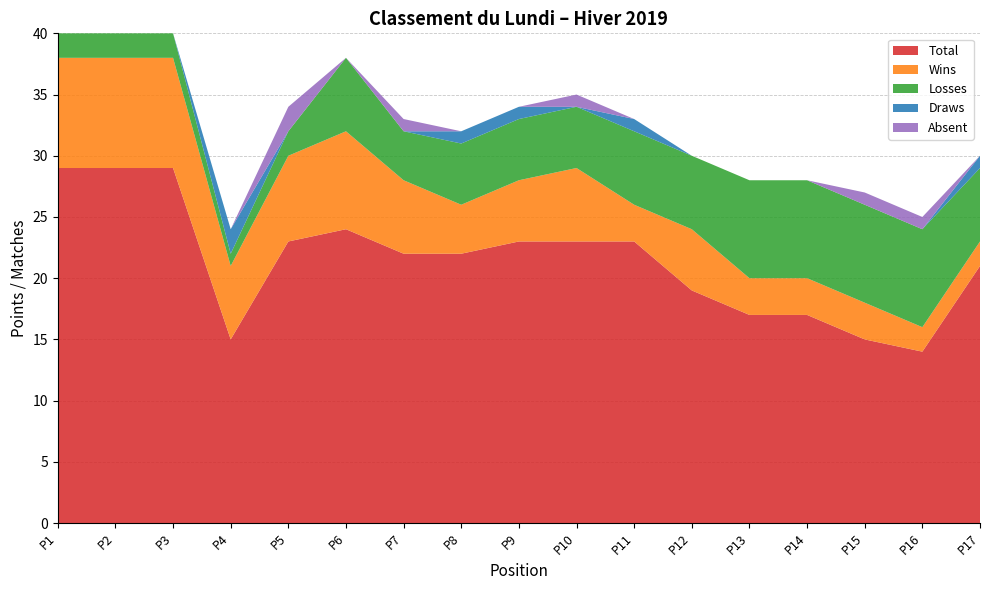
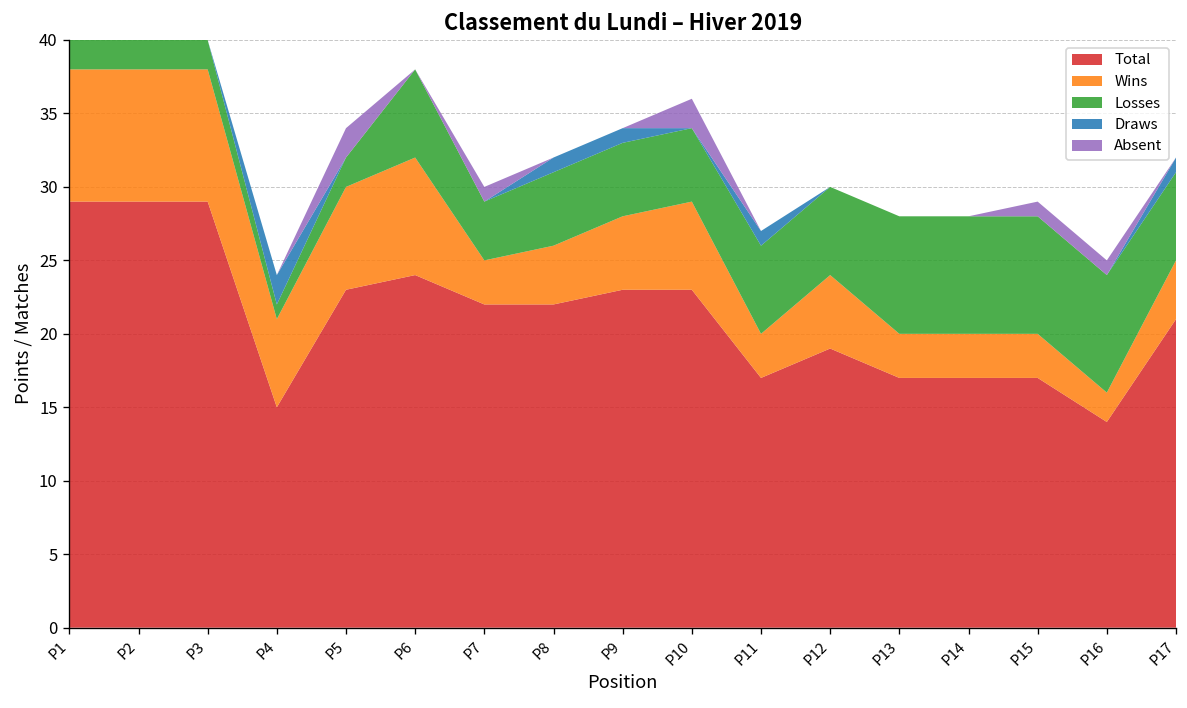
  {
    "Total": {
      "P1": 29,
      "P2": 29,
      "P3": 29,
      "P4": 15,
      "P5": 23,
      "P6": 24,
      "P7": 22,
      "P8": 22,
      "P9": 23,
      "P10": 23,
-     "P11": 23,
+     "P11": 17,
      "P12": 19,
      "P13": 17,
      "P14": 17,
-     "P15": 15,
+     "P15": 17,
      "P16": 14,
      "P17": 21
    },
    "Wins": {
      "P1": 9,
      "P2": 9,
      "P3": 9,
      "P4": 6,
      "P5": 7,
      "P6": 8,
-     "P7": 6,
+     "P7": 3,
      "P8": 4,
      "P9": 5,
      "P10": 6,
      "P11": 3,
      "P12": 5,
      "P13": 3,
      "P14": 3,
      "P15": 3,
      "P16": 2,
-     "P17": 2
+     "P17": 4
    },
    "Losses": {
      "P4": 1,
      "P8": 5,
      "P9": 5,
      "P11": 6,
      "P17": 6
    },
    "Absent": {
      "P5": 2,
      "P7": 1,
-     "P10": 1,
+     "P10": 2,
      "P15": 1,
      "P16": 1
    }
  }
